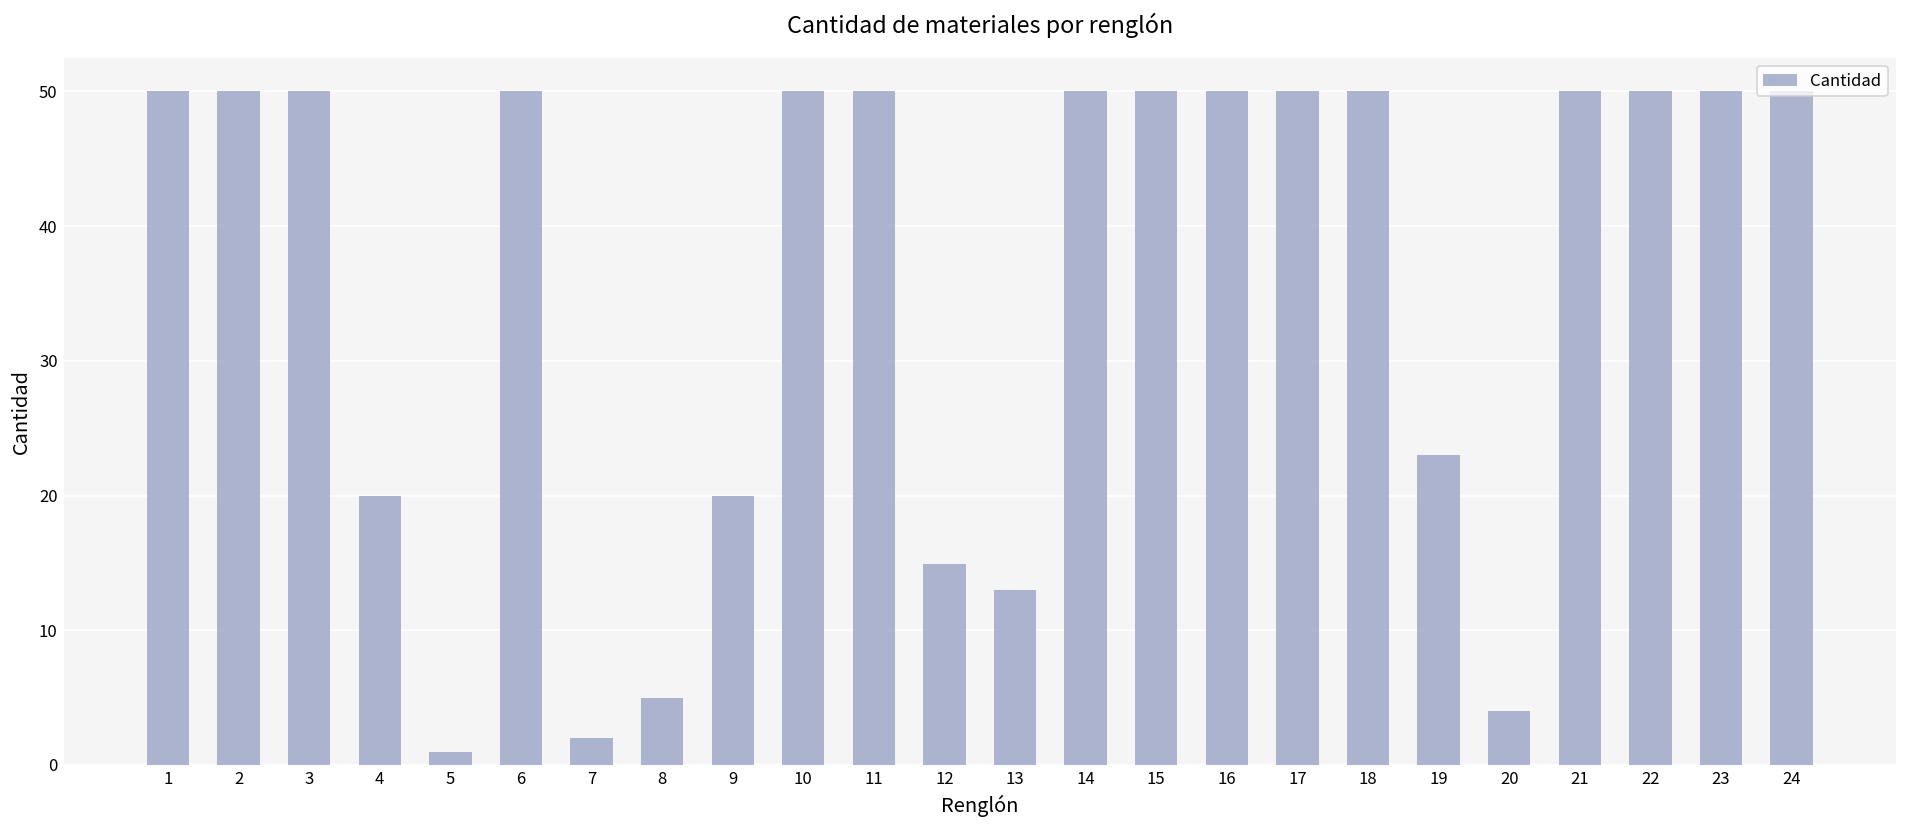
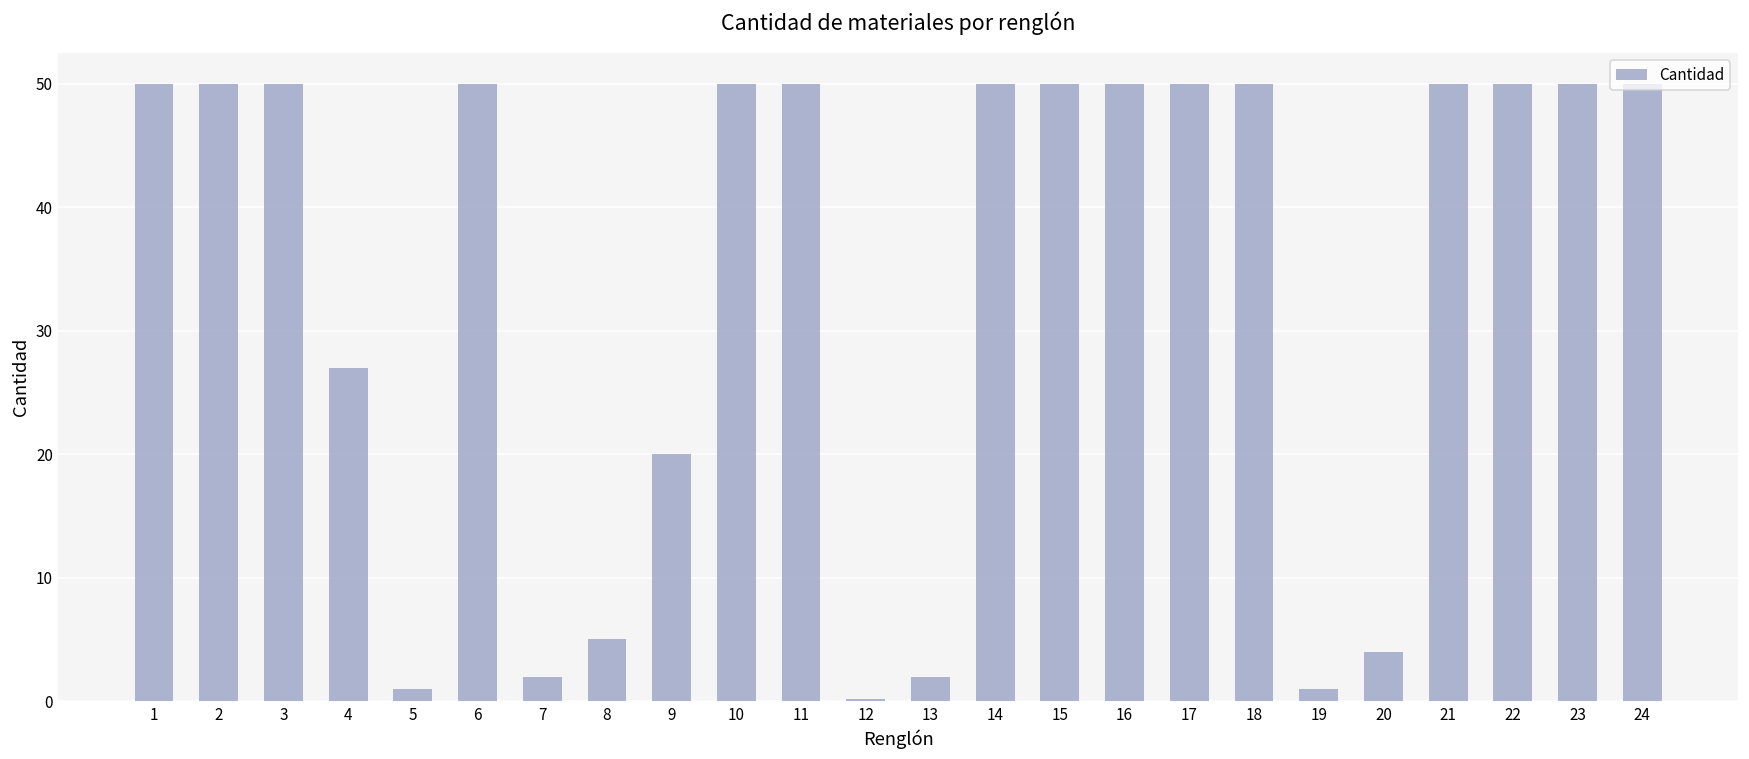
  {
    "1": 50.0,
    "2": 50.0,
    "3": 50.0,
-   "4": 20,
+   "4": 27,
    "5": 1.0,
    "6": 50.0,
    "7": 2.0,
    "8": 5.0,
    "9": 20.0,
    "10": 50.0,
    "11": 50.0,
-   "12": 14.9,
-   "13": 13,
+   "12": 0.2,
+   "13": 2,
    "14": 50.0,
    "15": 50.0,
    "16": 50.0,
    "17": 50.0,
    "18": 50.0,
-   "19": 23,
+   "19": 1,
    "20": 4.0,
    "21": 50.0,
    "22": 50.0,
    "23": 50.0
  }
